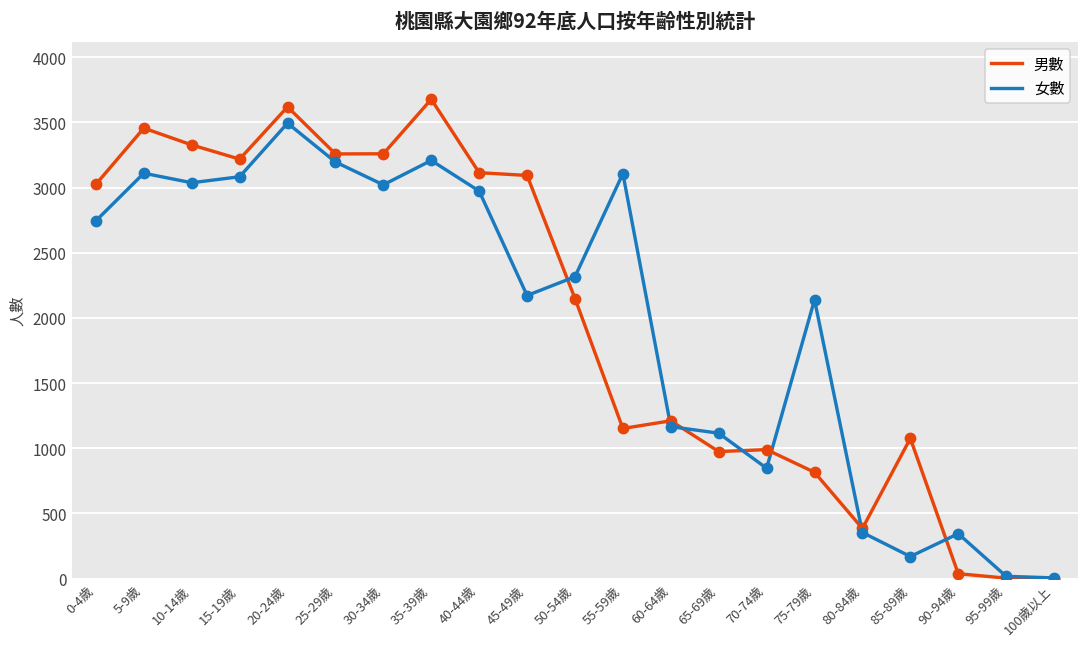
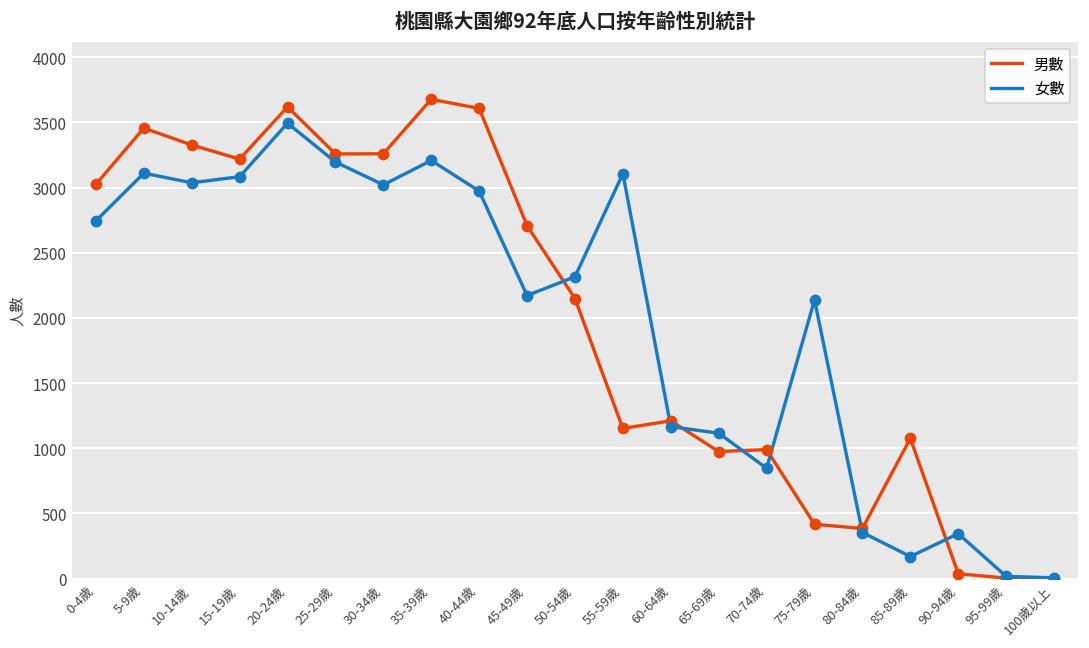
  {
    "男數": {
      "0-4歲": 3030,
      "5-9歲": 3460,
      "10-14歲": 3330,
      "15-19歲": 3220,
      "20-24歲": 3620,
      "25-29歲": 3260,
      "30-34歲": 3260,
      "35-39歲": 3680,
-     "40-44歲": 3110,
-     "45-49歲": 3090,
+     "40-44歲": 3610,
+     "45-49歲": 2710,
      "50-54歲": 2150,
      "55-59歲": 1150,
      "60-64歲": 1210,
      "65-69歲": 980,
      "70-74歲": 990,
-     "75-79歲": 820,
+     "75-79歲": 420,
      "80-84歲": 390,
      "85-89歲": 1080,
      "90-94歲": 40
    },
    "女數": {
      "0-4歲": 2750,
      "5-9歲": 3110,
      "10-14歲": 3040,
      "15-19歲": 3080,
      "20-24歲": 3490,
      "25-29歲": 3200,
      "30-34歲": 3020,
      "35-39歲": 3210,
      "40-44歲": 2970,
      "45-49歲": 2170,
      "50-54歲": 2320,
      "55-59歲": 3110,
      "60-64歲": 1170,
      "65-69歲": 1120,
      "70-74歲": 850,
      "75-79歲": 2140,
      "80-84歲": 350,
      "85-89歲": 170,
      "90-94歲": 350
    }
  }
